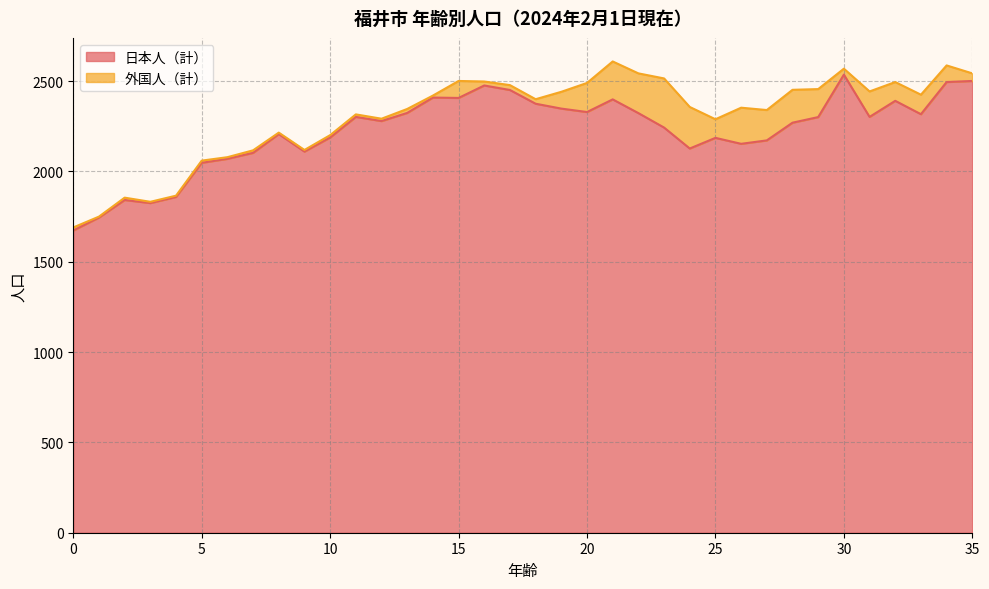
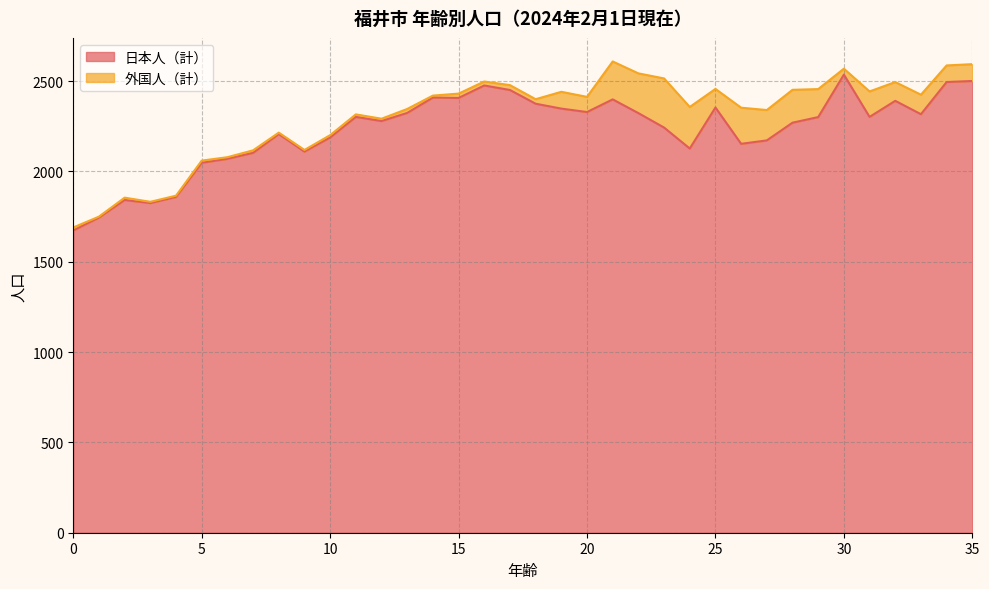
  {
    "日本人（計）": {
      "0": 1670,
      "15": 2410,
      "20": 2330,
-     "25": 2190,
+     "25": 2350,
      "30": 2540,
      "35": 2500
    },
    "外国人（計）": {
      "0": 20,
-     "15": 90,
-     "20": 160,
+     "15": 20,
+     "20": 80,
      "25": 100,
      "30": 30,
-     "35": 40
+     "35": 90
    }
  }
